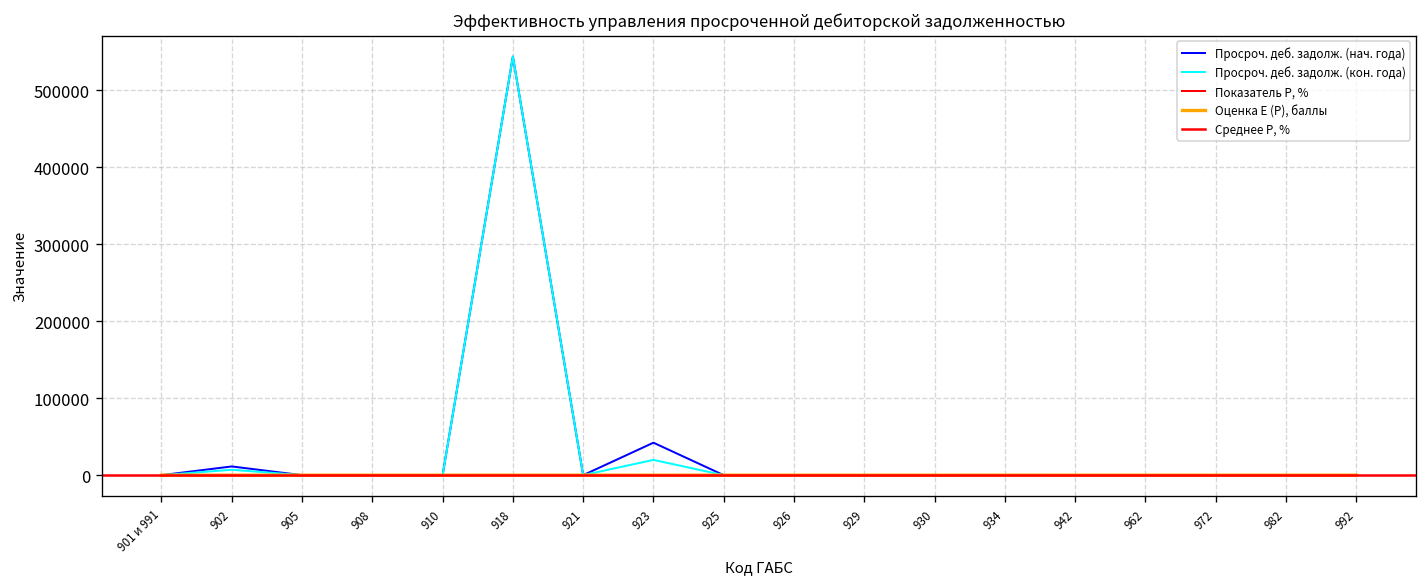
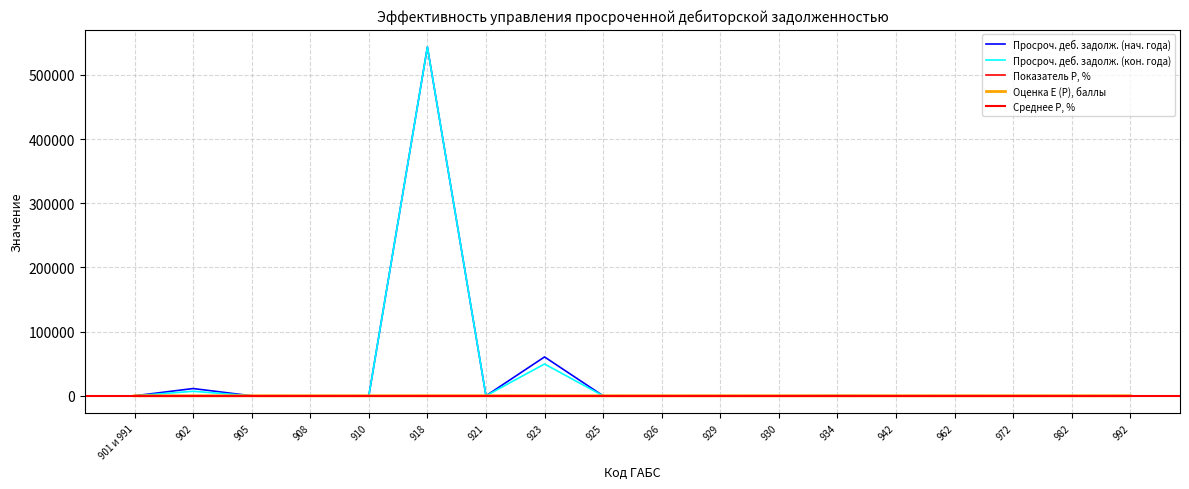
  {
    "Просроч. деб. задолж. (нач. года)": {
      "902": 10000,
-     "923": 40000
+     "923": 60000
    },
    "Просроч. деб. задолж. (кон. года)": {
      "902": 10000,
-     "923": 20000
+     "923": 50000
    },
    "Оценка E (P), баллы": {
      "902": 0,
      "918": 0,
      "923": 0
    }
  }
